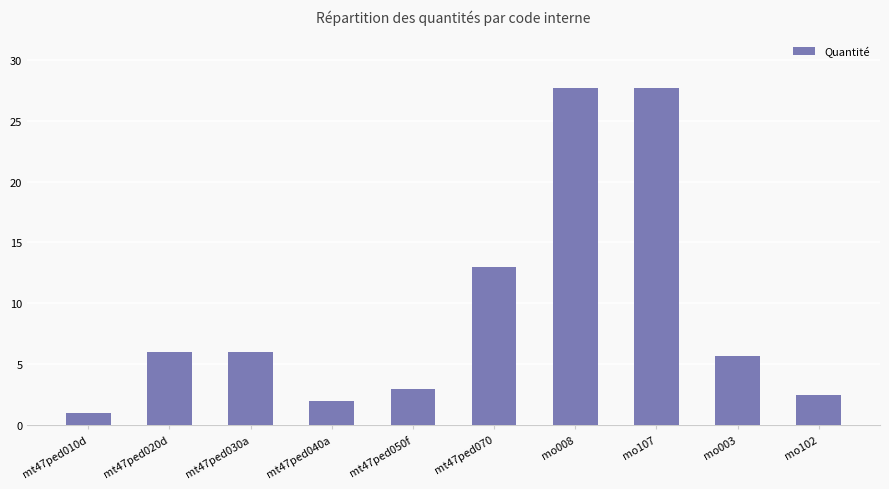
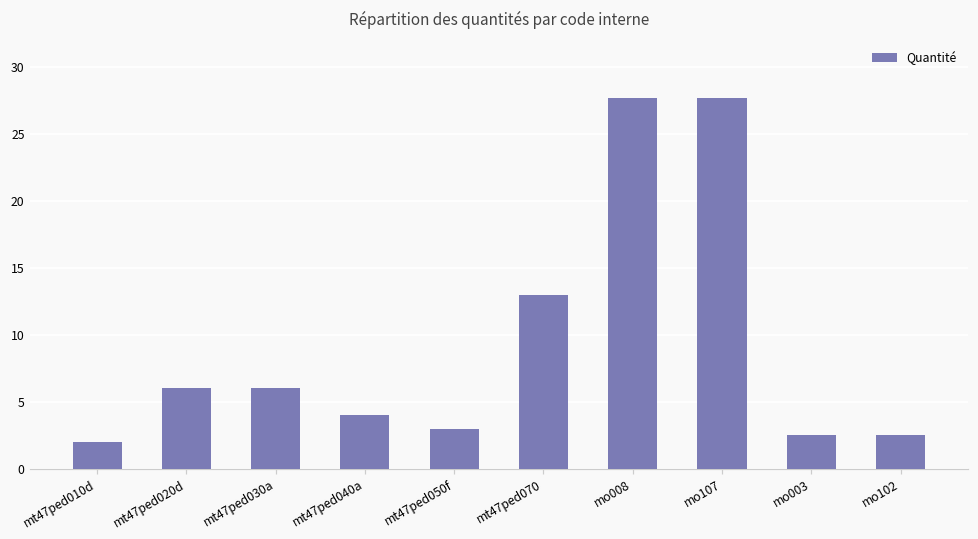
  {
-   "mt47ped010d": 1,
+   "mt47ped010d": 2,
    "mt47ped020d": 6.0,
    "mt47ped030a": 6.0,
-   "mt47ped040a": 2,
+   "mt47ped040a": 4,
    "mt47ped050f": 3.0,
    "mt47ped070": 13.0,
    "mo008": 27.7,
    "mo107": 27.7,
-   "mo003": 5.7,
+   "mo003": 2.5,
    "mo102": 2.5
  }
